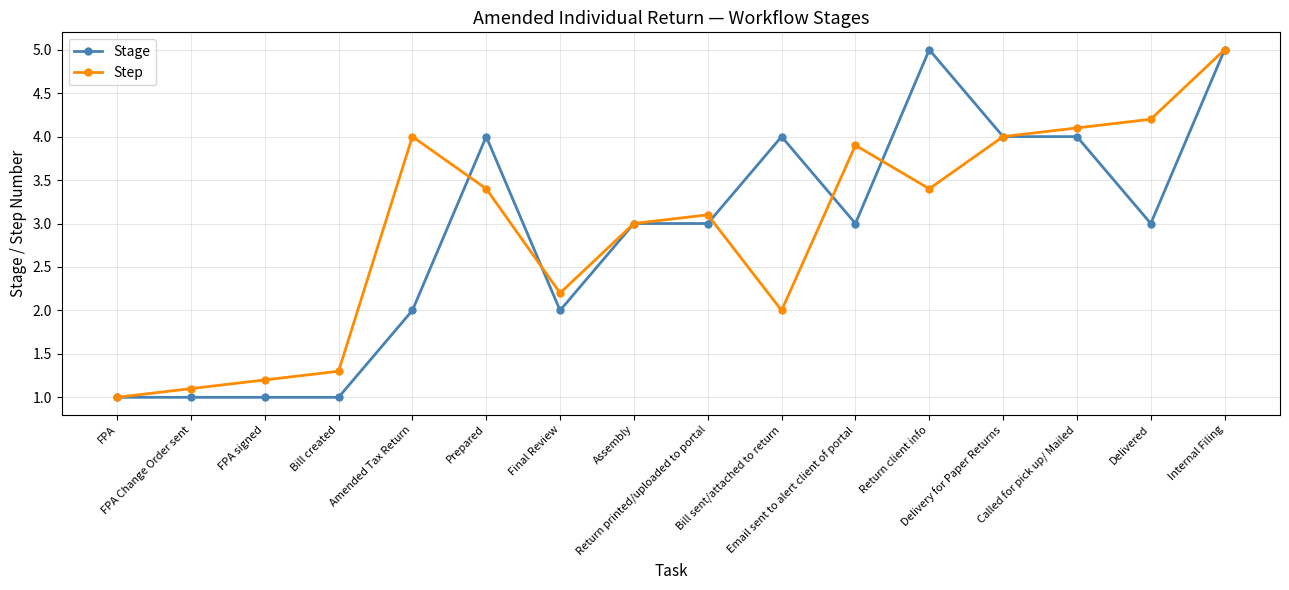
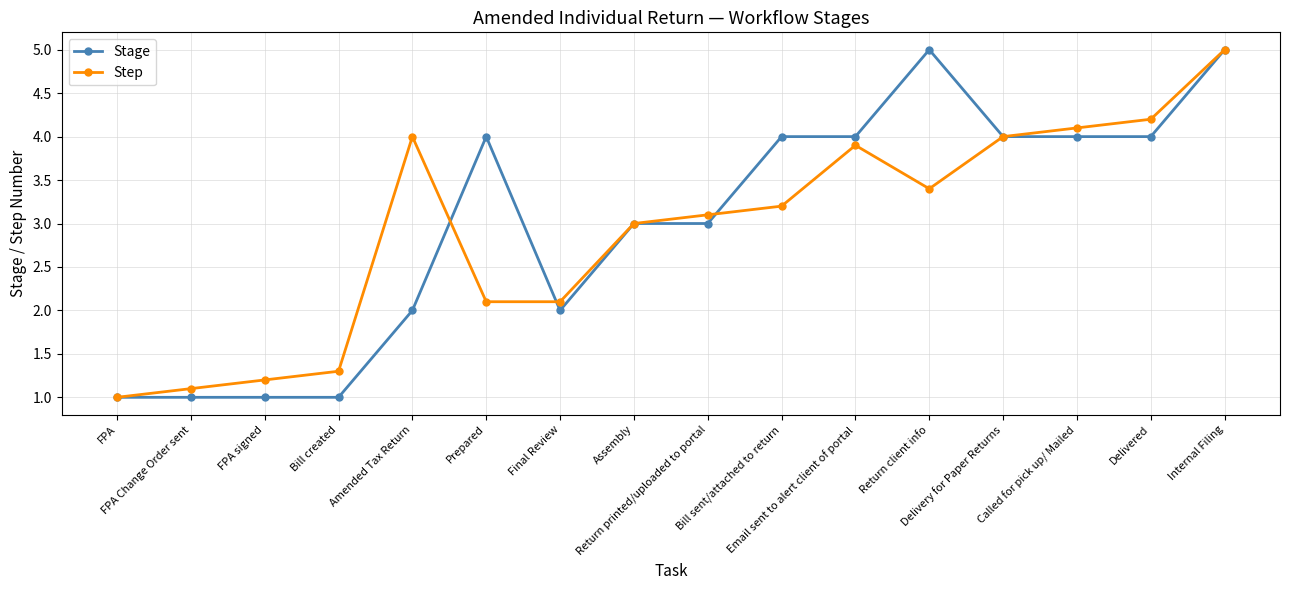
  {
    "Stage": {
      "FPA Change Order sent": 1,
      "FPA signed": 1,
      "Bill created": 1,
      "Amended Tax Return": 2,
      "Prepared": 4,
      "Final Review": 2,
      "Return printed/uploaded to portal": 3,
      "Bill sent/attached to return": 4,
-     "Email sent to alert client of portal": 3,
+     "Email sent to alert client of portal": 4,
      "Return client info": 5,
      "Called for pick up/ Mailed": 4,
-     "Delivered": 3
+     "Delivered": 4
    },
    "Step": {
      "FPA Change Order sent": 1.1,
      "FPA signed": 1.2,
      "Bill created": 1.3,
      "Amended Tax Return": 4.0,
-     "Prepared": 3.4,
-     "Final Review": 2.2,
+     "Prepared": 2.1,
+     "Final Review": 2.1,
      "Return printed/uploaded to portal": 3.1,
-     "Bill sent/attached to return": 2.0,
+     "Bill sent/attached to return": 3.2,
      "Email sent to alert client of portal": 3.9,
      "Return client info": 3.4,
      "Called for pick up/ Mailed": 4.1,
      "Delivered": 4.2
    }
  }
